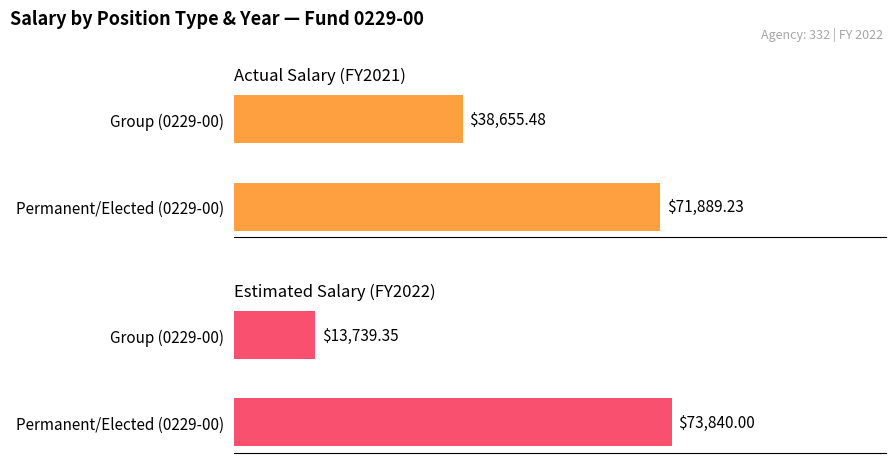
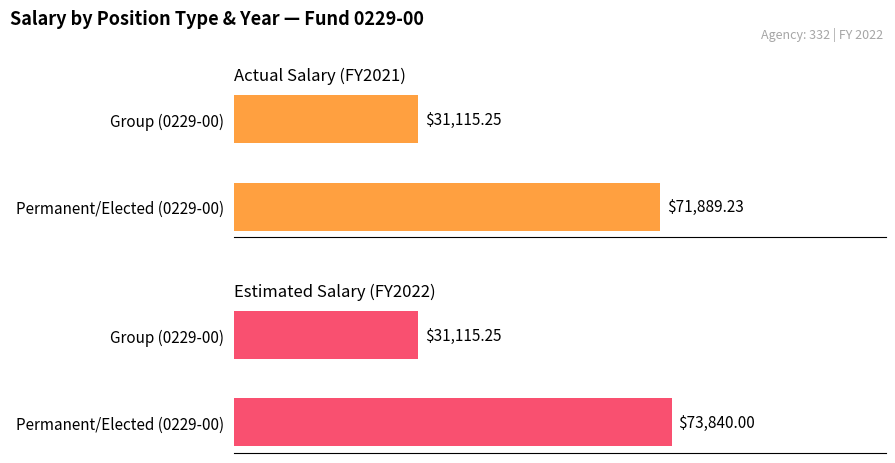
  {
    "Actual Salary (FY2021)": {
-     "Group (0229-00)": "$38,655.48",
+     "Group (0229-00)": "$31,115.25",
      "Permanent/Elected (0229-00)": "$71,889.23"
    },
    "Estimated Salary (FY2022)": {
-     "Group (0229-00)": "$13,739.35",
+     "Group (0229-00)": "$31,115.25",
      "Permanent/Elected (0229-00)": "$73,840.00"
    }
  }
